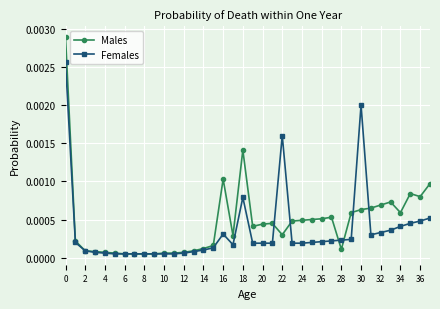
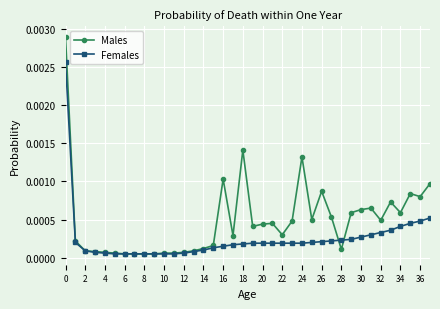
  {
    "Males": {
      "0": 0.0029,
      "16": 0.0010,
      "18": 0.0014,
      "20": 0.0004,
      "22": 0.0003,
-     "24": 0.0005,
-     "26": 0.0005,
+     "24": 0.0013,
+     "26": 0.0009,
      "28": 0.0001,
      "30": 0.0006,
-     "32": 0.0007,
+     "32": 0.0005,
      "34": 0.0006,
      "36": 0.0008
    },
    "Females": {
      "0": 0.0026,
-     "16": 0.0003,
-     "18": 0.0008,
+     "16": 0.0002,
+     "18": 0.0002,
      "20": 0.0002,
-     "22": 0.0016,
+     "22": 0.0002,
      "24": 0.0002,
      "26": 0.0002,
      "28": 0.0002,
-     "30": 0.0020,
+     "30": 0.0003,
      "32": 0.0003,
      "34": 0.0004,
      "36": 0.0005
    }
  }
